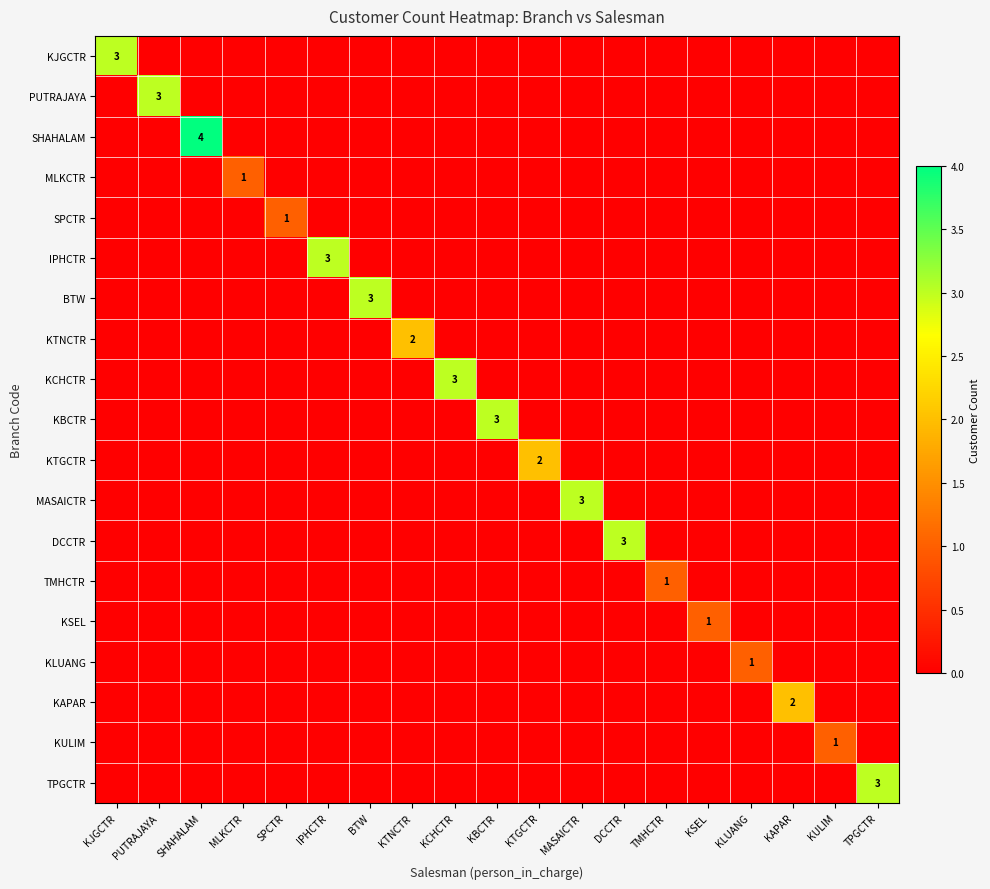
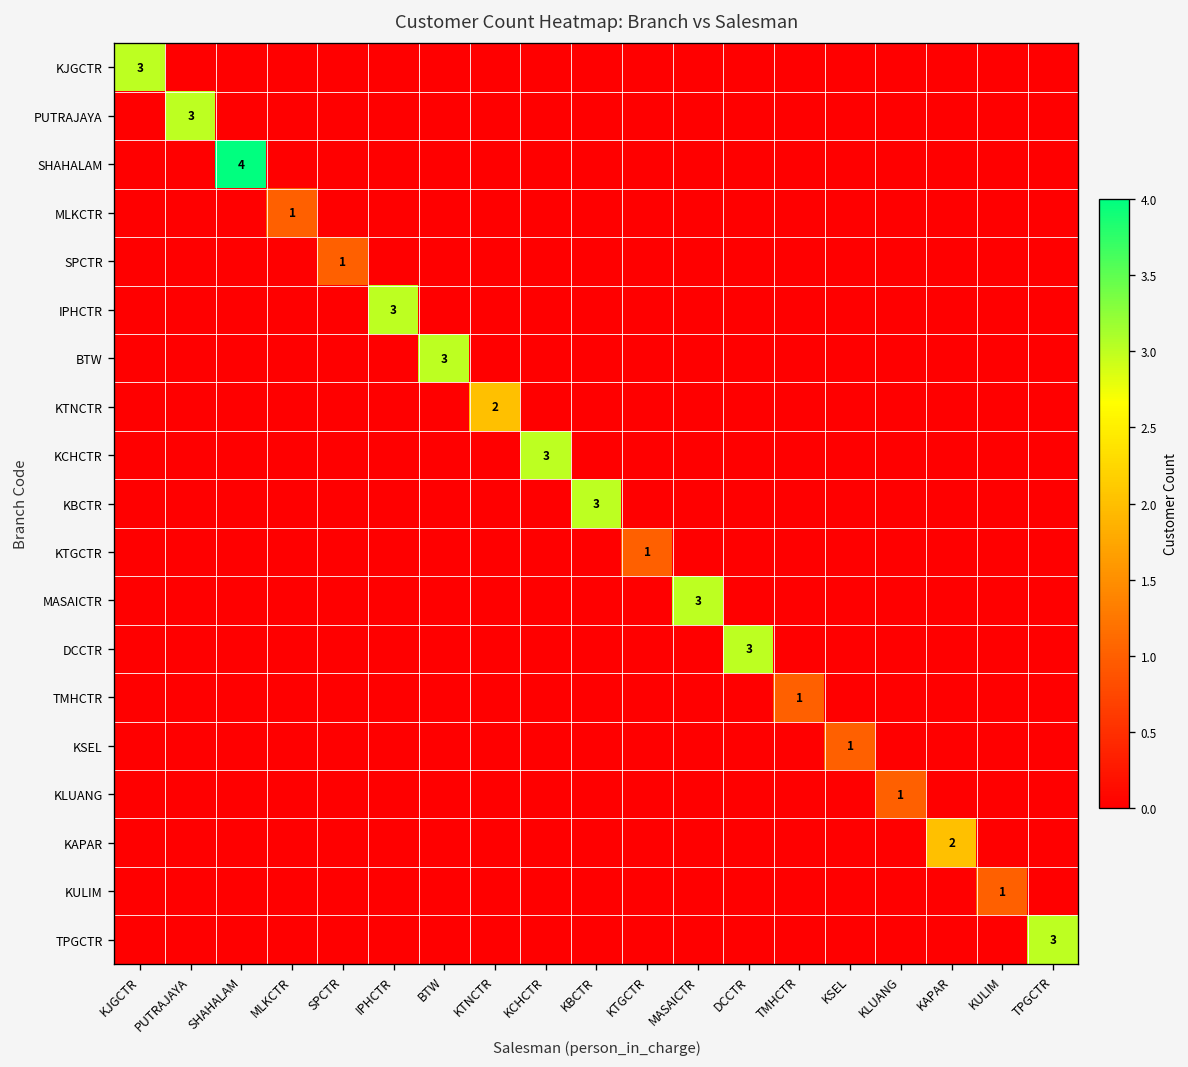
  {
    "KJGCTR": {
      "KJGCTR": 3
    },
    "PUTRAJAYA": {
      "PUTRAJAYA": 3
    },
    "SHAHALAM": {
      "SHAHALAM": 4
    },
    "MLKCTR": {
      "MLKCTR": 1
    },
    "SPCTR": {
      "SPCTR": 1
    },
    "IPHCTR": {
      "IPHCTR": 3
    },
    "BTW": {
      "BTW": 3
    },
    "KTNCTR": {
      "KTNCTR": 2
    },
    "KCHCTR": {
      "KCHCTR": 3
    },
    "KBCTR": {
      "KBCTR": 3
    },
    "KTGCTR": {
-     "KTGCTR": 2
+     "KTGCTR": 1
    },
    "MASAICTR": {
      "MASAICTR": 3
    },
    "DCCTR": {
      "DCCTR": 3
    },
    "TMHCTR": {
      "TMHCTR": 1
    },
    "KSEL": {
      "KSEL": 1
    },
    "KLUANG": {
      "KLUANG": 1
    },
    "KAPAR": {
      "KAPAR": 2
    },
    "KULIM": {
      "KULIM": 1
    },
    "TPGCTR": {
      "TPGCTR": 3
    }
  }
